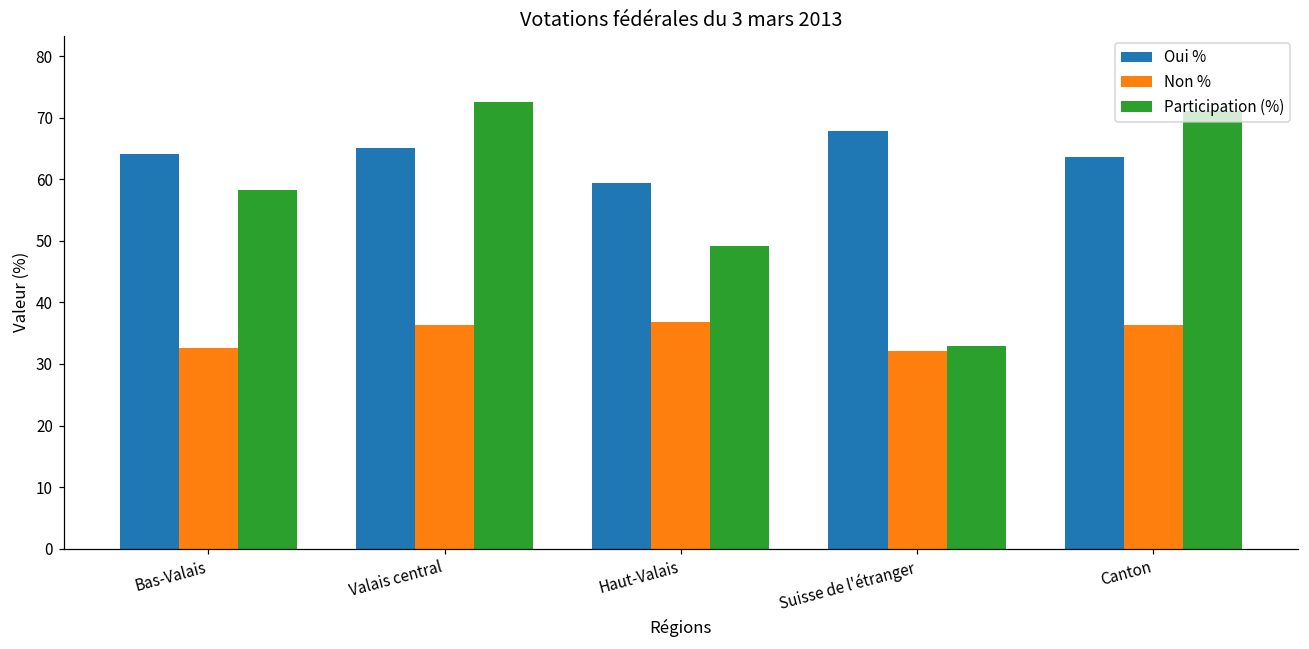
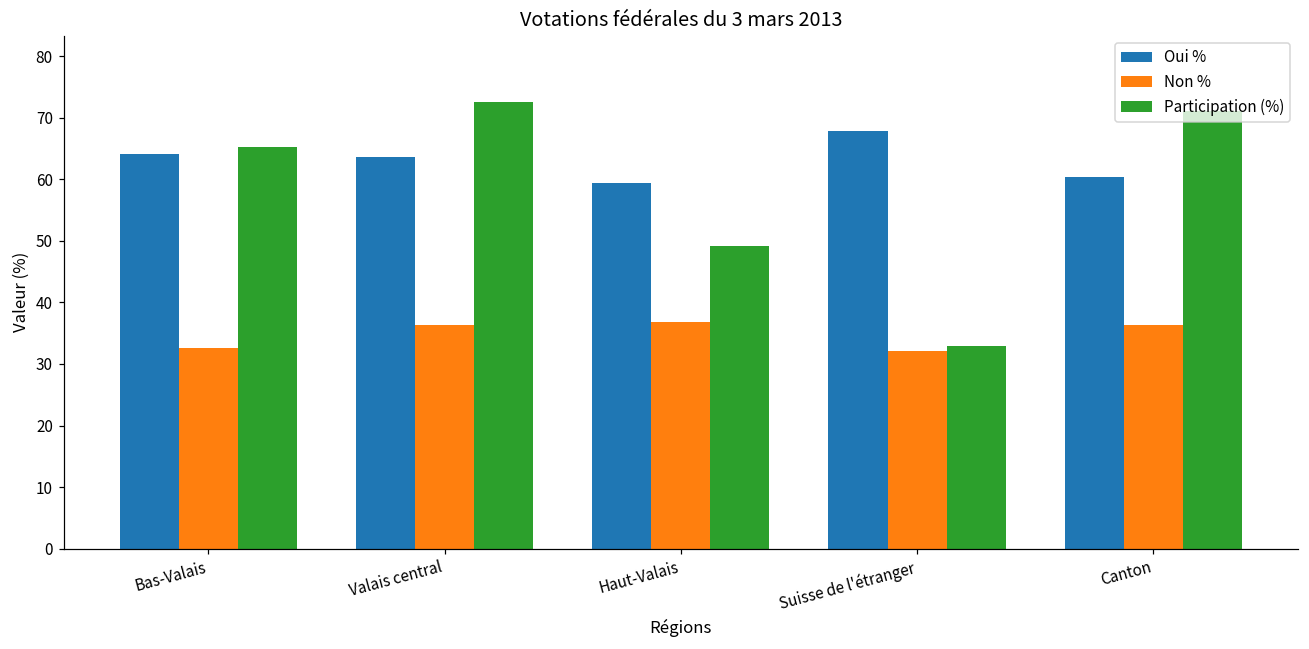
  {
    "Oui %": {
      "Bas-Valais": 64,
-     "Valais central": 65,
+     "Valais central": 64,
      "Haut-Valais": 59,
      "Suisse de l'étranger": 68,
-     "Canton": 64
+     "Canton": 60
    },
    "Non %": {
      "Bas-Valais": 33,
      "Valais central": 36,
      "Haut-Valais": 37,
      "Suisse de l'étranger": 32,
      "Canton": 36
    },
    "Participation (%)": {
-     "Bas-Valais": 58,
+     "Bas-Valais": 65,
      "Valais central": 73,
      "Haut-Valais": 49,
      "Suisse de l'étranger": 33
    }
  }
